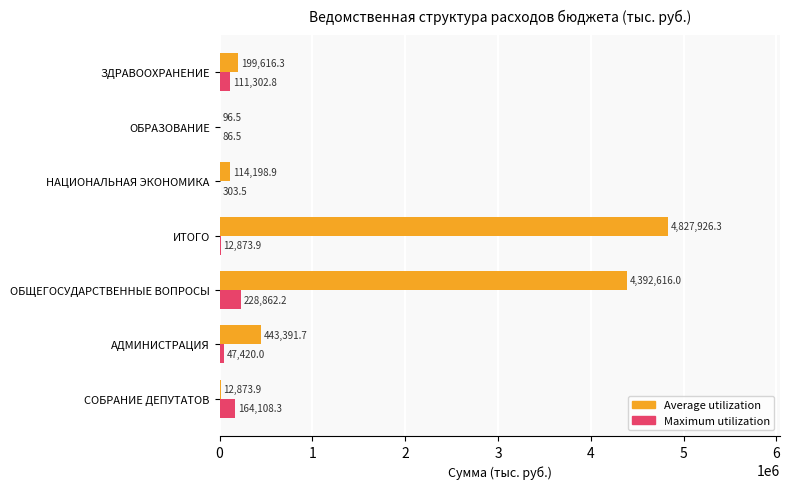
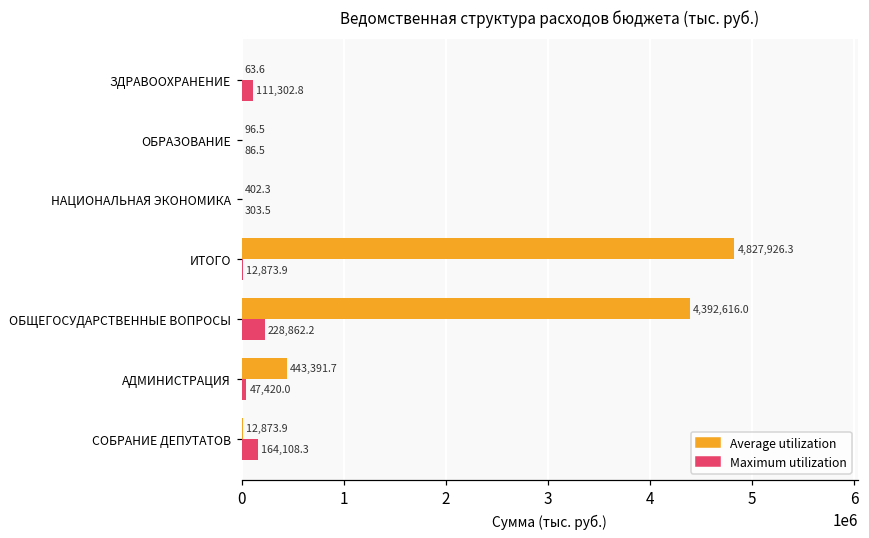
  {
    "Average utilization": {
-     "ЗДРАВООХРАНЕНИЕ": "199,616.3",
+     "ЗДРАВООХРАНЕНИЕ": "63.6",
      "ОБРАЗОВАНИЕ": "96.5",
-     "НАЦИОНАЛЬНАЯ ЭКОНОМИКА": "114,198.9",
+     "НАЦИОНАЛЬНАЯ ЭКОНОМИКА": "402.3",
      "ИТОГО": "4,827,926.3",
      "ОБЩЕГОСУДАРСТВЕННЫЕ ВОПРОСЫ": "4,392,616.0",
      "АДМИНИСТРАЦИЯ": "443,391.7",
      "СОБРАНИЕ ДЕПУТАТОВ": "12,873.9"
    },
    "Maximum utilization": {
      "ЗДРАВООХРАНЕНИЕ": "111,302.8",
      "ОБРАЗОВАНИЕ": "86.5",
      "НАЦИОНАЛЬНАЯ ЭКОНОМИКА": "303.5",
      "ИТОГО": "12,873.9",
      "ОБЩЕГОСУДАРСТВЕННЫЕ ВОПРОСЫ": "228,862.2",
      "АДМИНИСТРАЦИЯ": "47,420.0",
      "СОБРАНИЕ ДЕПУТАТОВ": "164,108.3"
    }
  }
